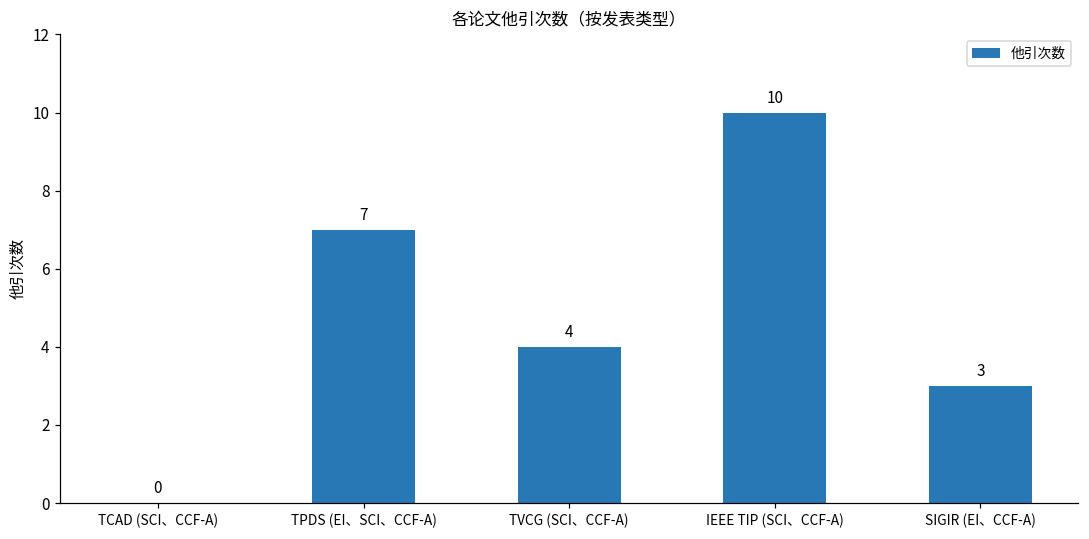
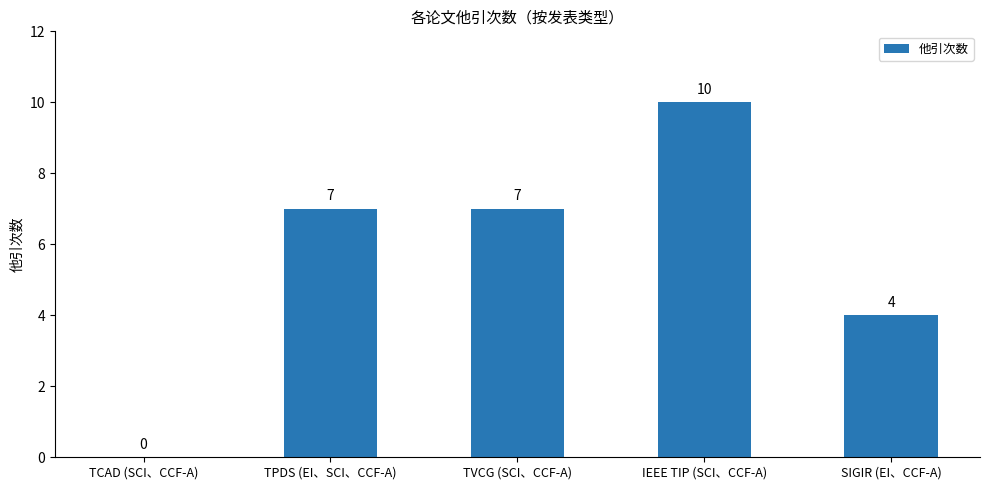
  {
    "TCAD (SCI、CCF-A)": 0,
    "TPDS (EI、SCI、CCF-A)": 7,
-   "TVCG (SCI、CCF-A)": 4,
+   "TVCG (SCI、CCF-A)": 7,
    "IEEE TIP (SCI、CCF-A)": 10,
-   "SIGIR (EI、CCF-A)": 3
+   "SIGIR (EI、CCF-A)": 4
  }
